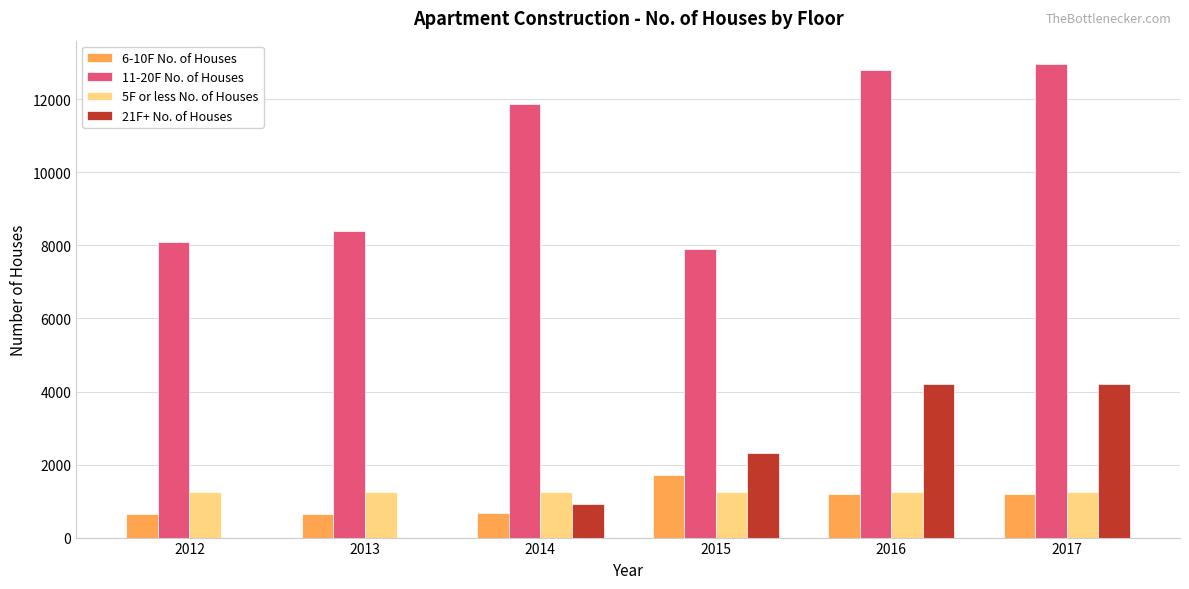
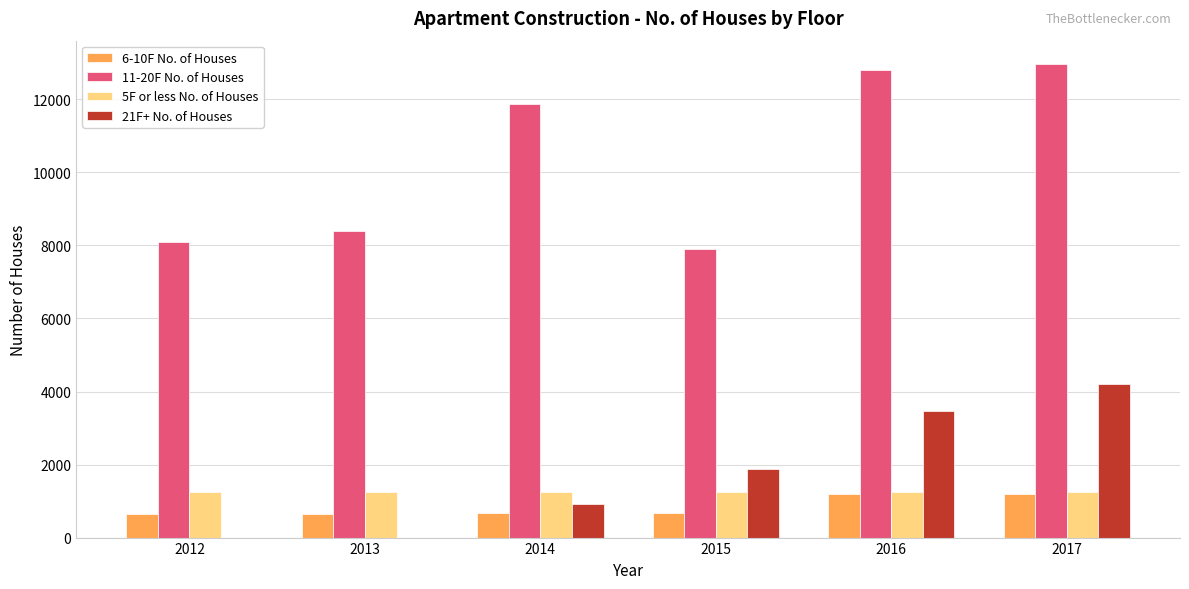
  {
    "6-10F No. of Houses": {
      "2012": 600,
      "2013": 600,
      "2014": 700,
-     "2015": 1700,
+     "2015": 700,
      "2016": 1200,
      "2017": 1200
    },
    "11-20F No. of Houses": {
      "2012": 8100,
      "2013": 8400,
      "2014": 11900,
      "2015": 7900,
      "2016": 12800,
      "2017": 13000
    },
    "5F or less No. of Houses": {
      "2012": 1300,
      "2013": 1300,
      "2014": 1300,
      "2015": 1300,
      "2016": 1300,
      "2017": 1300
    },
    "21F+ No. of Houses": {
      "2012": 0,
      "2013": 0,
      "2014": 900,
-     "2015": 2300,
-     "2016": 4200,
+     "2015": 1900,
+     "2016": 3500,
      "2017": 4200
    }
  }
